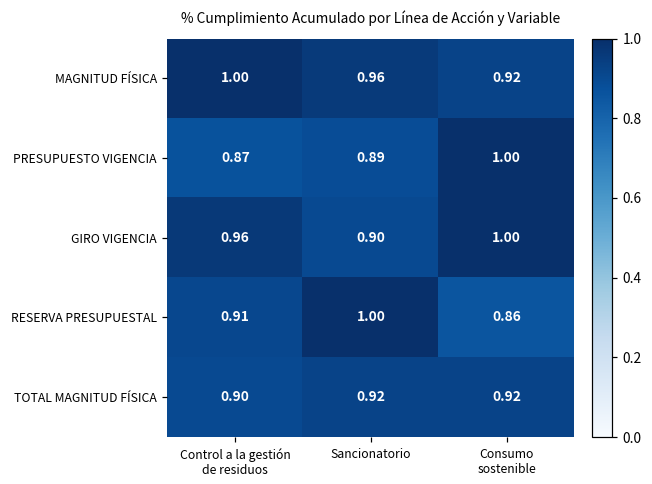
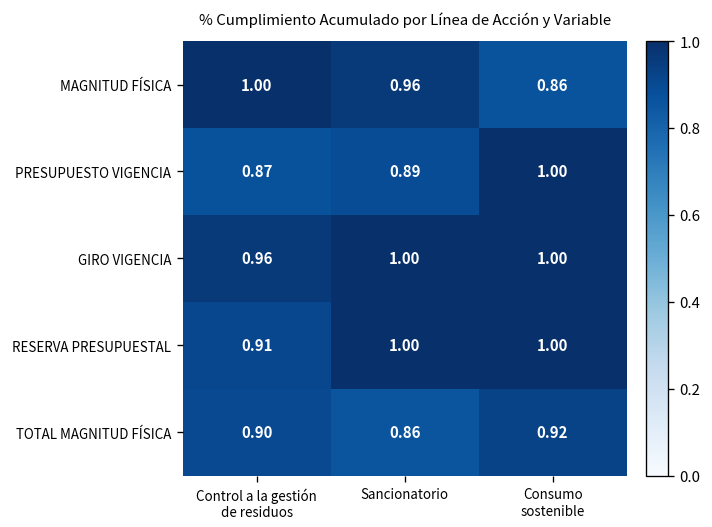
  {
    "MAGNITUD FÍSICA": {
      "Control a la gestión de residuos": 1.00,
      "Sancionatorio": 0.96,
-     "Consumo sostenible": 0.92
+     "Consumo sostenible": 0.86
    },
    "PRESUPUESTO VIGENCIA": {
      "Control a la gestión de residuos": 0.87,
      "Sancionatorio": 0.89,
      "Consumo sostenible": 1.00
    },
    "GIRO VIGENCIA": {
      "Control a la gestión de residuos": 0.96,
-     "Sancionatorio": 0.90,
+     "Sancionatorio": 1.00,
      "Consumo sostenible": 1.00
    },
    "RESERVA PRESUPUESTAL": {
      "Control a la gestión de residuos": 0.91,
      "Sancionatorio": 1.00,
-     "Consumo sostenible": 0.86
+     "Consumo sostenible": 1.00
    },
    "TOTAL MAGNITUD FÍSICA": {
      "Control a la gestión de residuos": 0.90,
-     "Sancionatorio": 0.92,
+     "Sancionatorio": 0.86,
      "Consumo sostenible": 0.92
    }
  }
